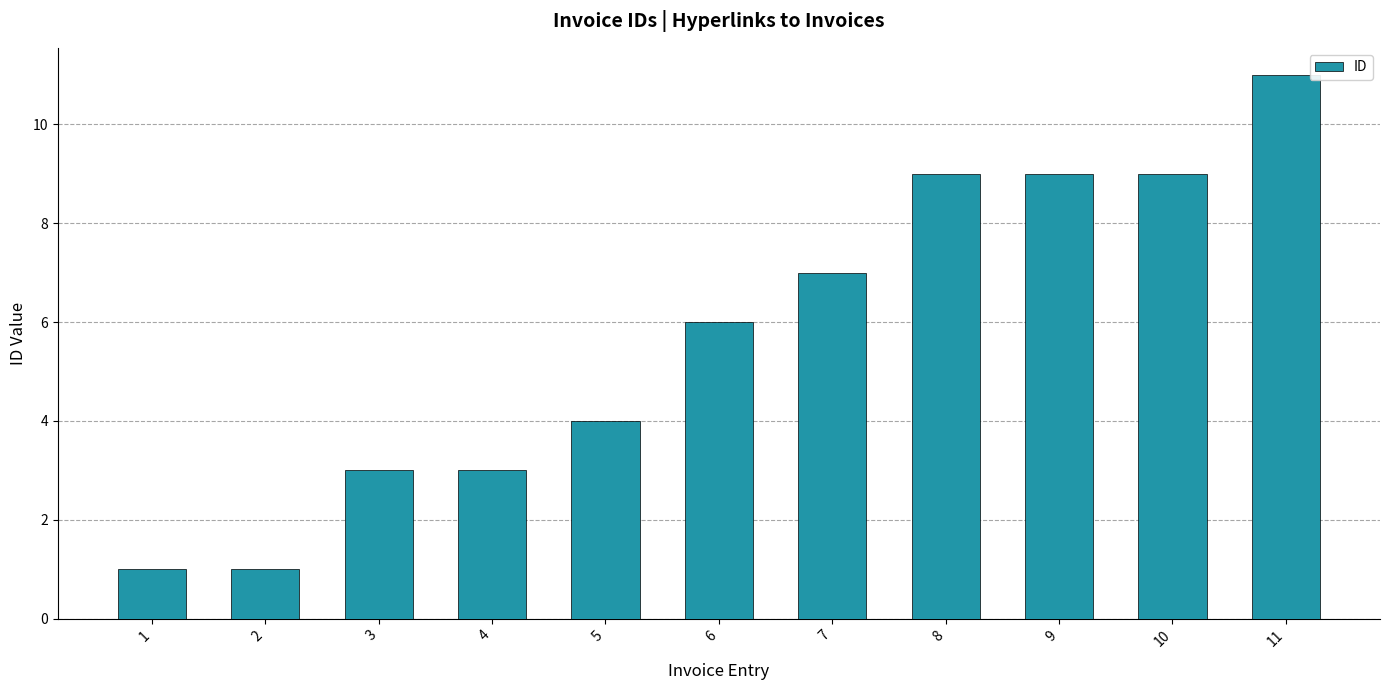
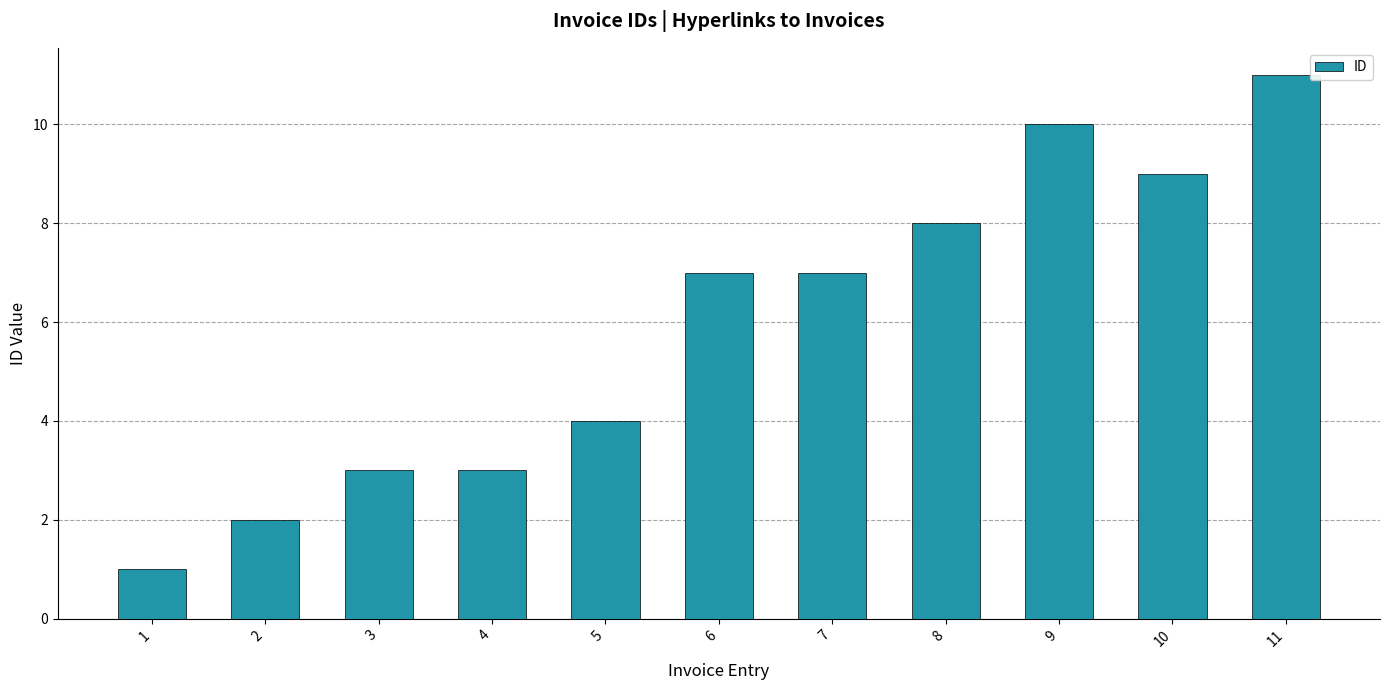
  {
    "1": 1,
-   "2": 1,
+   "2": 2,
    "3": 3,
    "4": 3,
    "5": 4,
-   "6": 6,
+   "6": 7,
    "7": 7,
-   "8": 9,
-   "9": 9,
+   "8": 8,
+   "9": 10,
    "10": 9,
    "11": 11
  }
